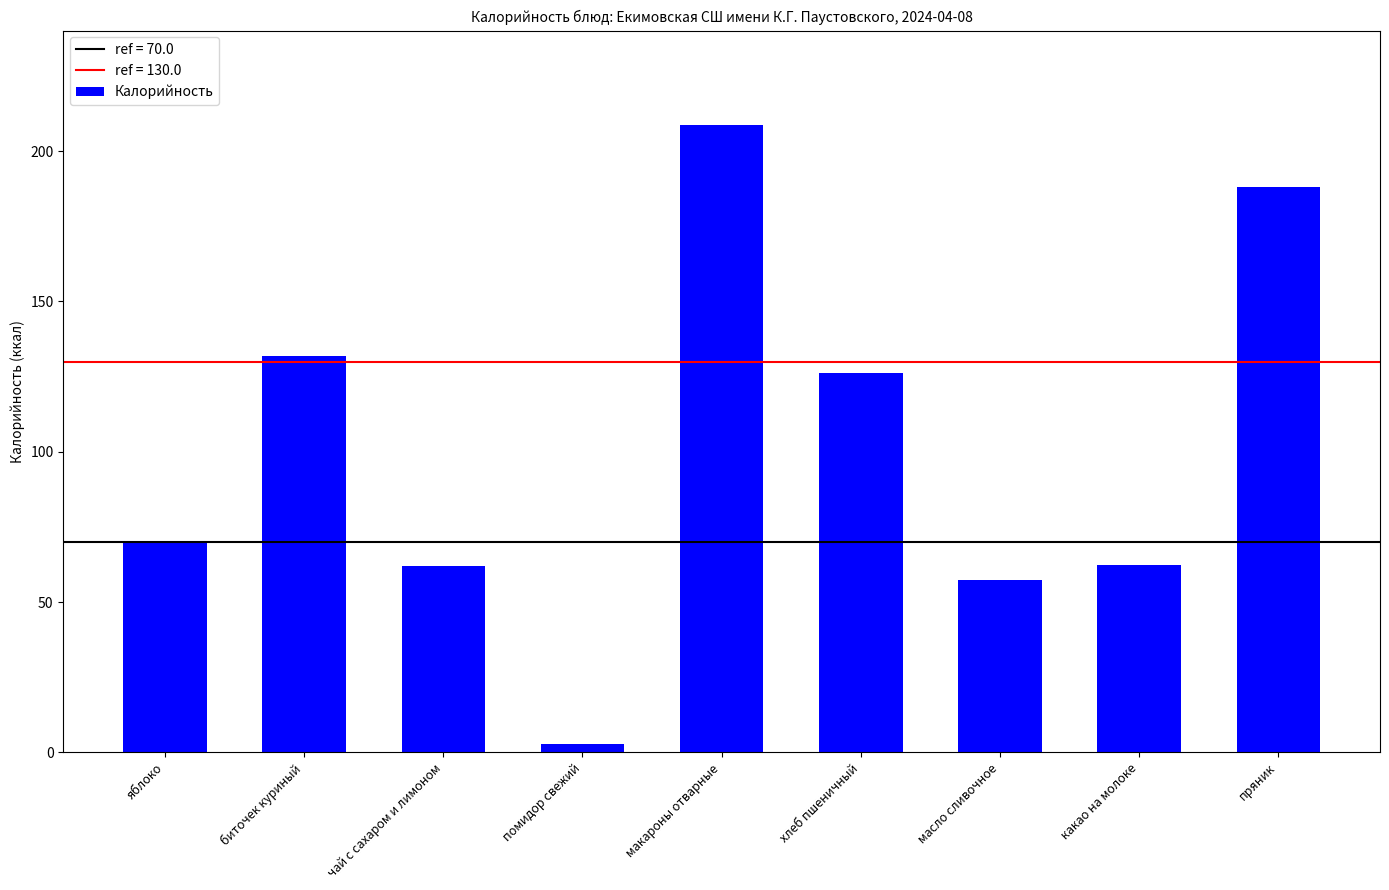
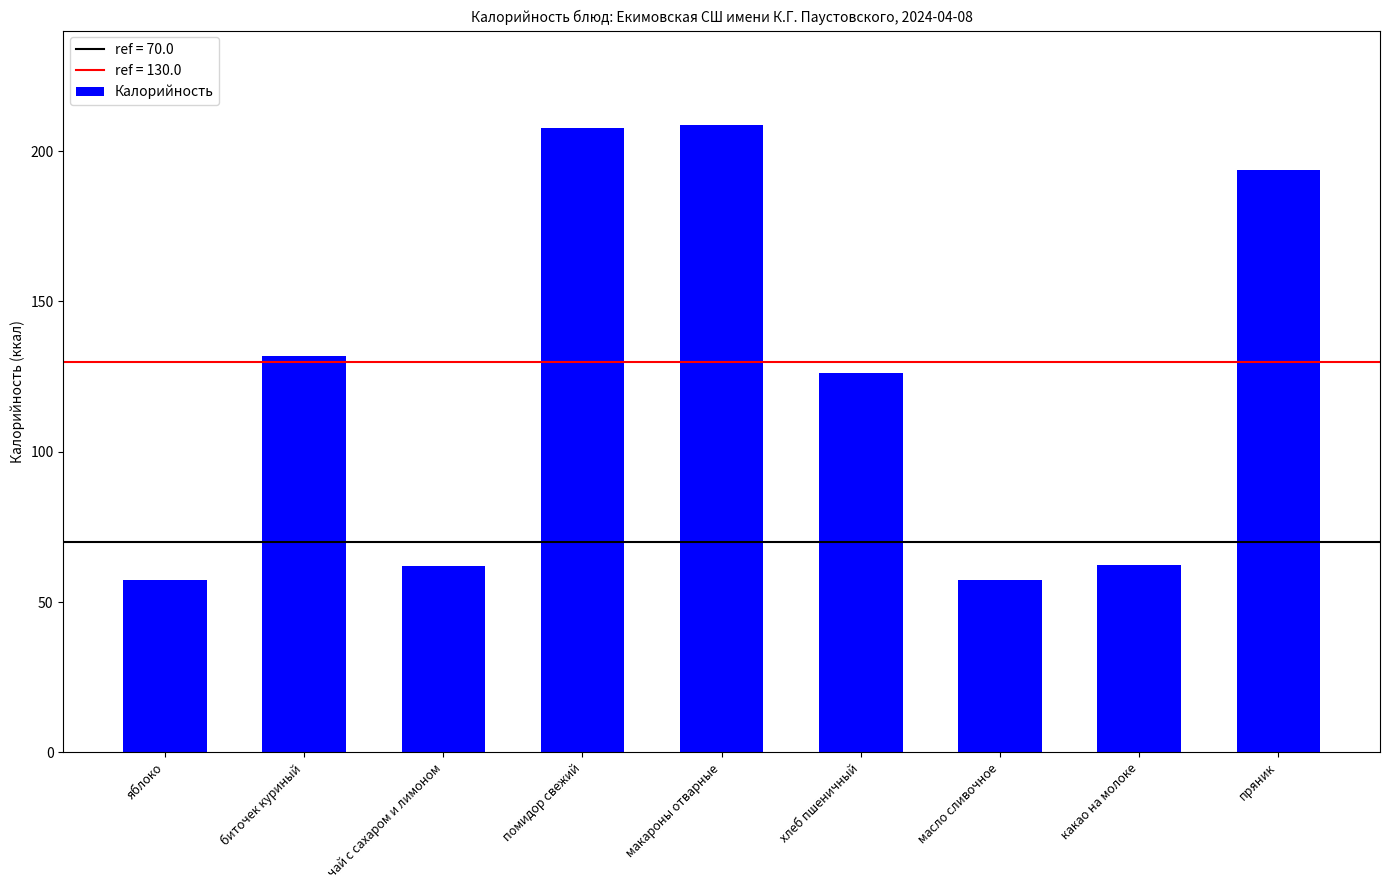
  {
-   "яблоко": 70,
+   "яблоко": 58,
    "биточек куриный": 132,
    "чай с сахаром и лимоном": 62,
-   "помидор свежий": 3,
+   "помидор свежий": 208,
    "макароны отварные": 209,
    "хлеб пшеничный": 126,
    "масло сливочное": 57,
    "какао на молоке": 62,
-   "пряник": 188
+   "пряник": 194
  }
